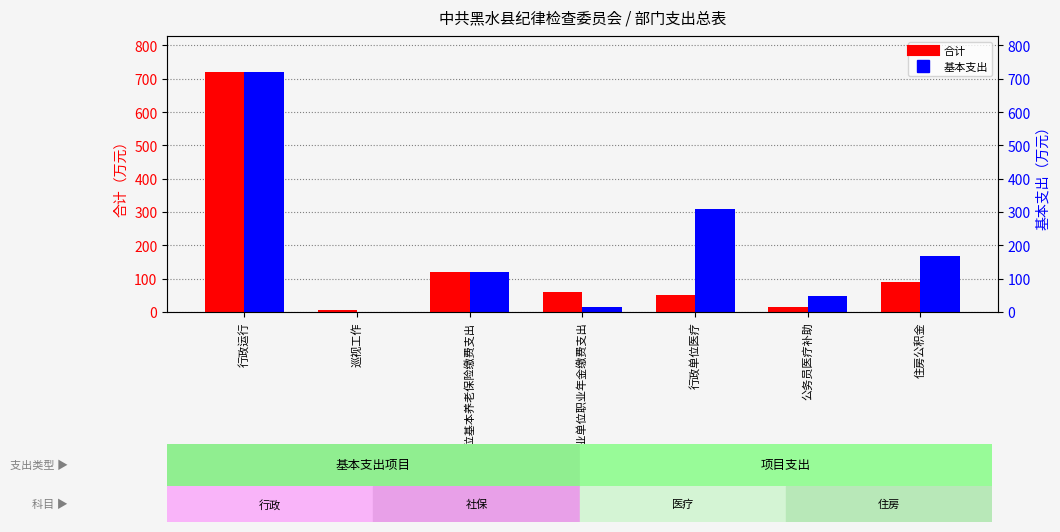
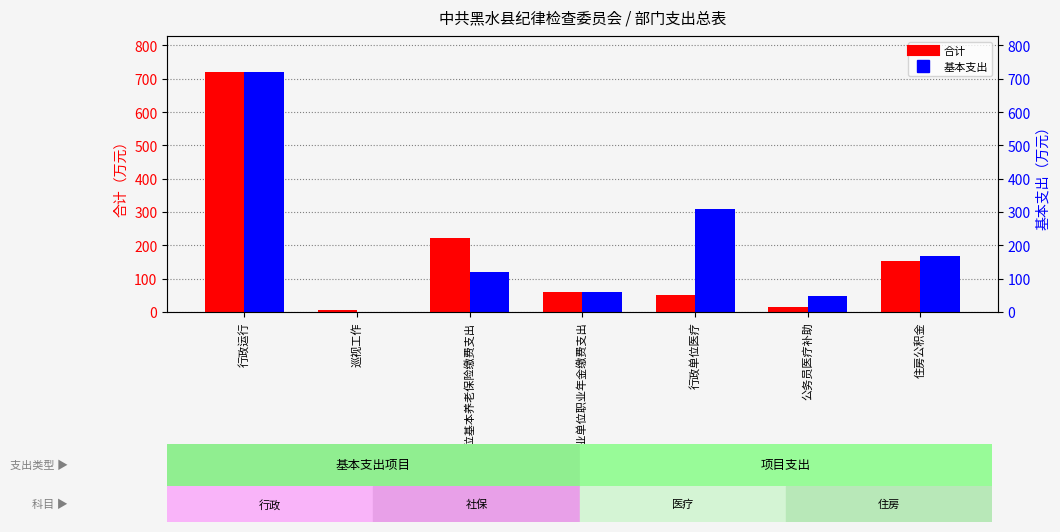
  {
    "合计": {
      "行政运行": 720,
-     "机关事业单位基本养老保险缴费支出": 120,
+     "机关事业单位基本养老保险缴费支出": 220,
      "机关事业单位职业年金缴费支出": 60,
      "行政单位医疗": 50,
      "公务员医疗补助": 20,
-     "住房公积金": 90
+     "住房公积金": 150
    },
    "基本支出": {
      "行政运行": 720,
      "巡视工作": 0,
      "机关事业单位基本养老保险缴费支出": 120,
-     "机关事业单位职业年金缴费支出": 20,
+     "机关事业单位职业年金缴费支出": 60,
      "行政单位医疗": 310,
      "公务员医疗补助": 50,
      "住房公积金": 170
    }
  }
